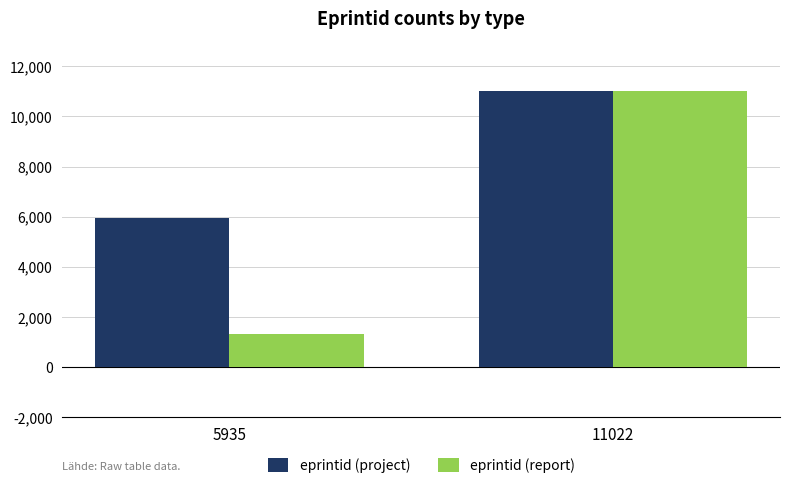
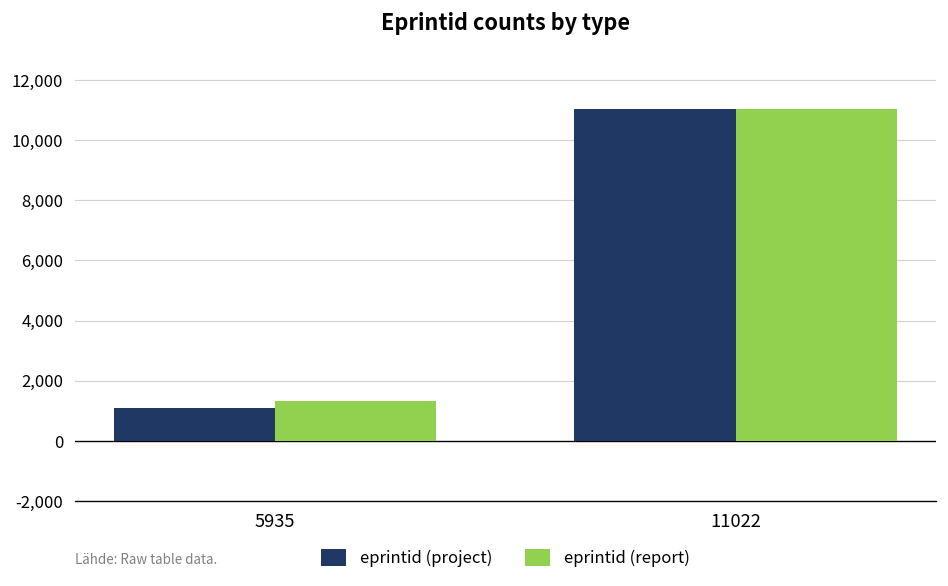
  {
    "eprintid (project)": {
-     "5935": "5,900",
+     "5935": "1,100",
      "11022": "11,000"
    },
    "eprintid (report)": {
      "5935": "1,300",
      "11022": "11,000"
    }
  }
